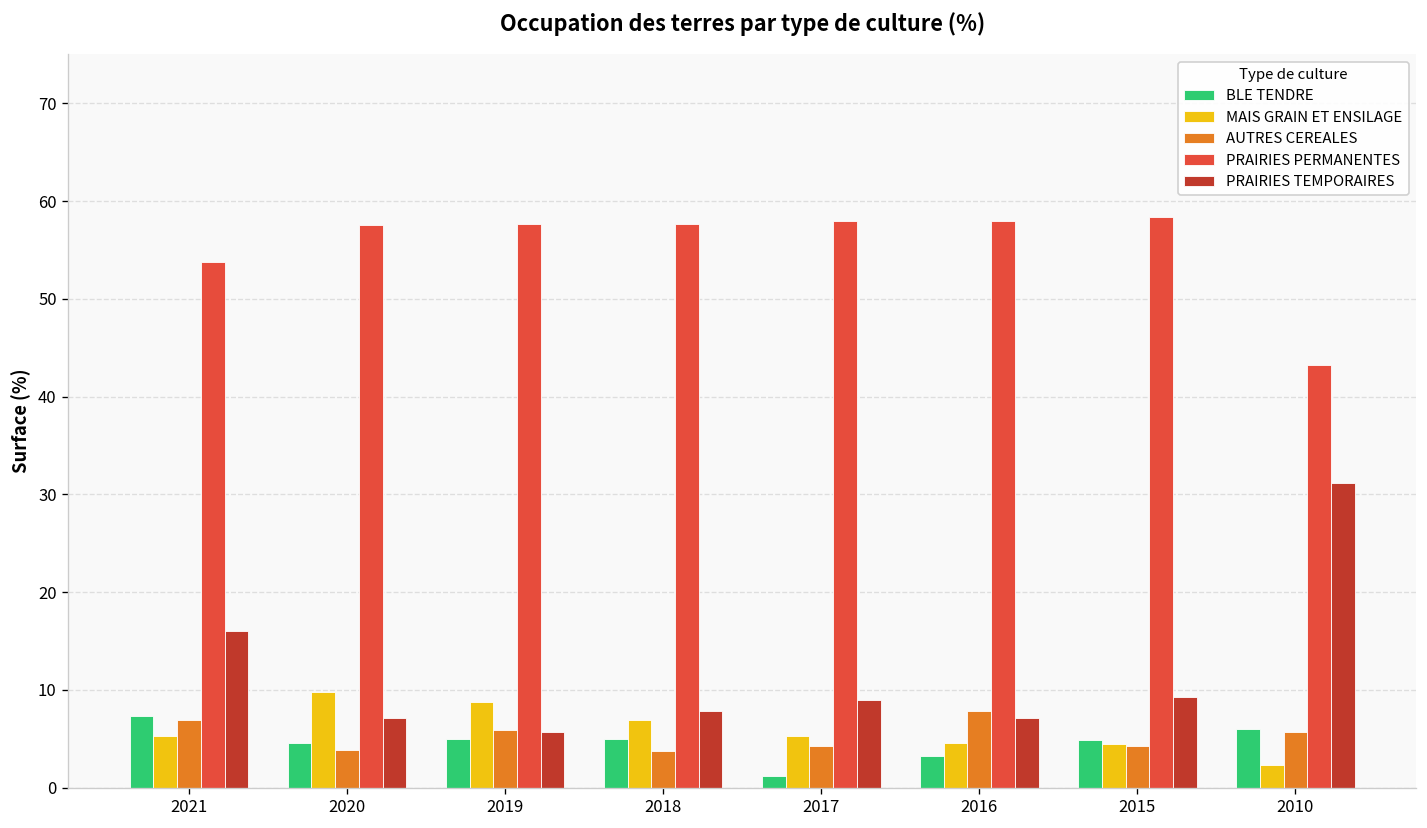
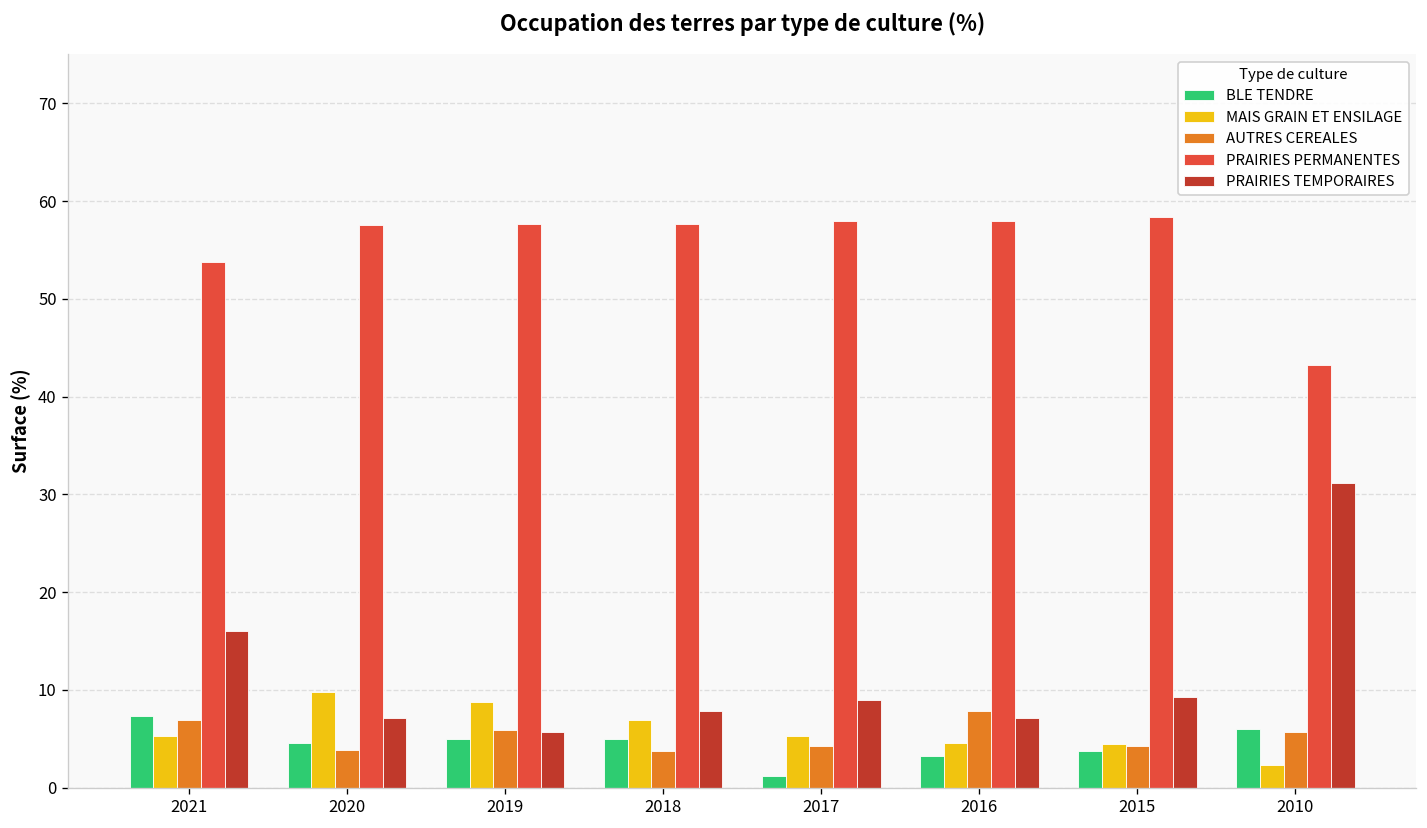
  {
    "BLE TENDRE": {
      "2021": 7,
      "2020": 5,
      "2019": 5,
      "2018": 5,
      "2017": 1,
      "2016": 3,
-     "2015": 5,
+     "2015": 4,
      "2010": 6
    },
    "MAIS GRAIN ET ENSILAGE": {
      "2021": 5,
      "2020": 10,
      "2019": 9,
      "2018": 7,
      "2017": 5,
      "2016": 5,
      "2015": 5,
      "2010": 2
    }
  }
